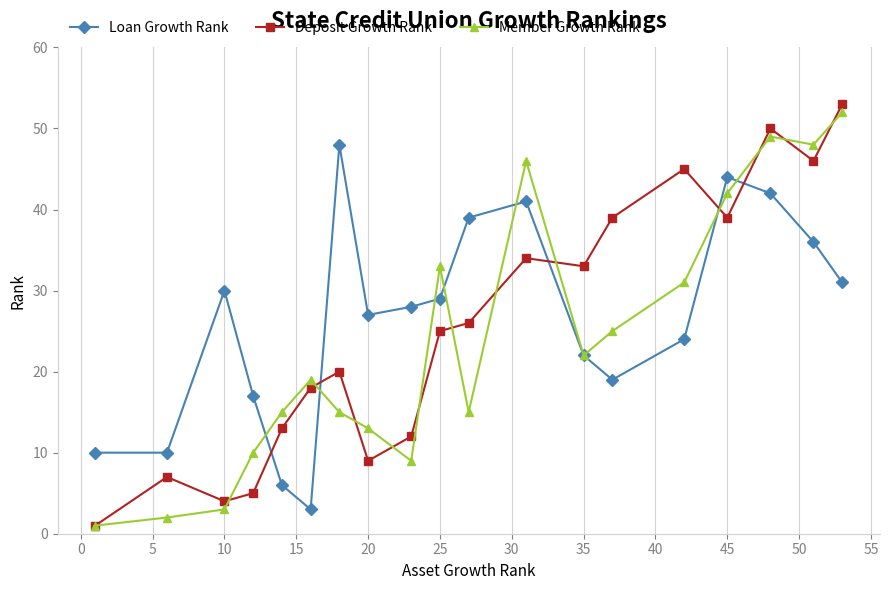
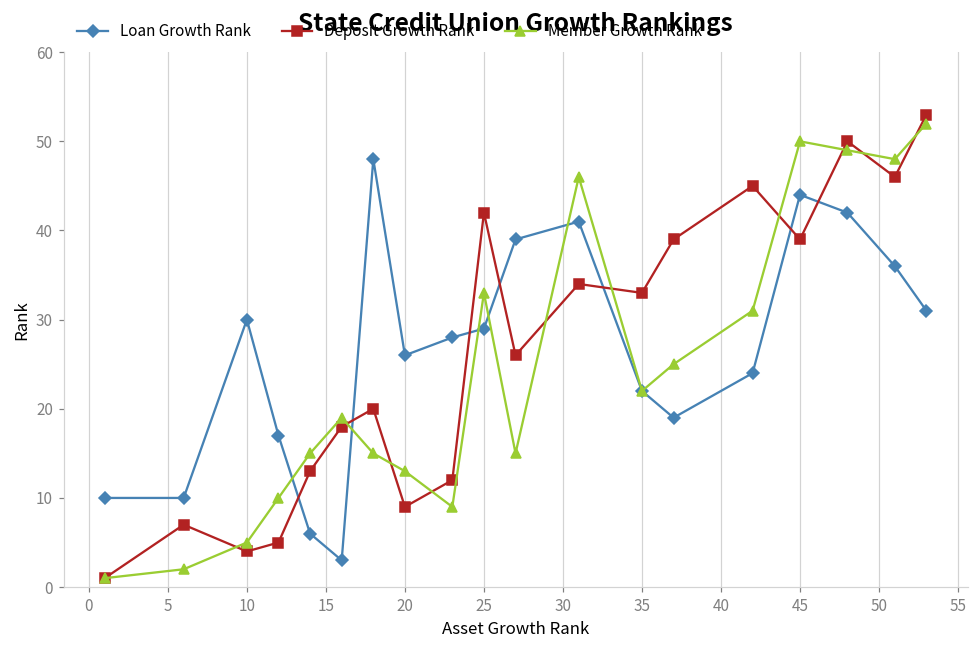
  {
    "Loan Growth Rank": {
      "10": 30,
-     "20": 27,
+     "20": 26,
      "25": 29,
      "45": 44
    },
    "Deposit Growth Rank": {
      "10": 4,
      "20": 9,
-     "25": 25,
+     "25": 42,
      "35": 33,
      "45": 39
    },
    "Member Growth Rank": {
-     "10": 3,
+     "10": 5,
      "20": 13,
      "25": 33,
-     "45": 42
+     "45": 50
    }
  }
